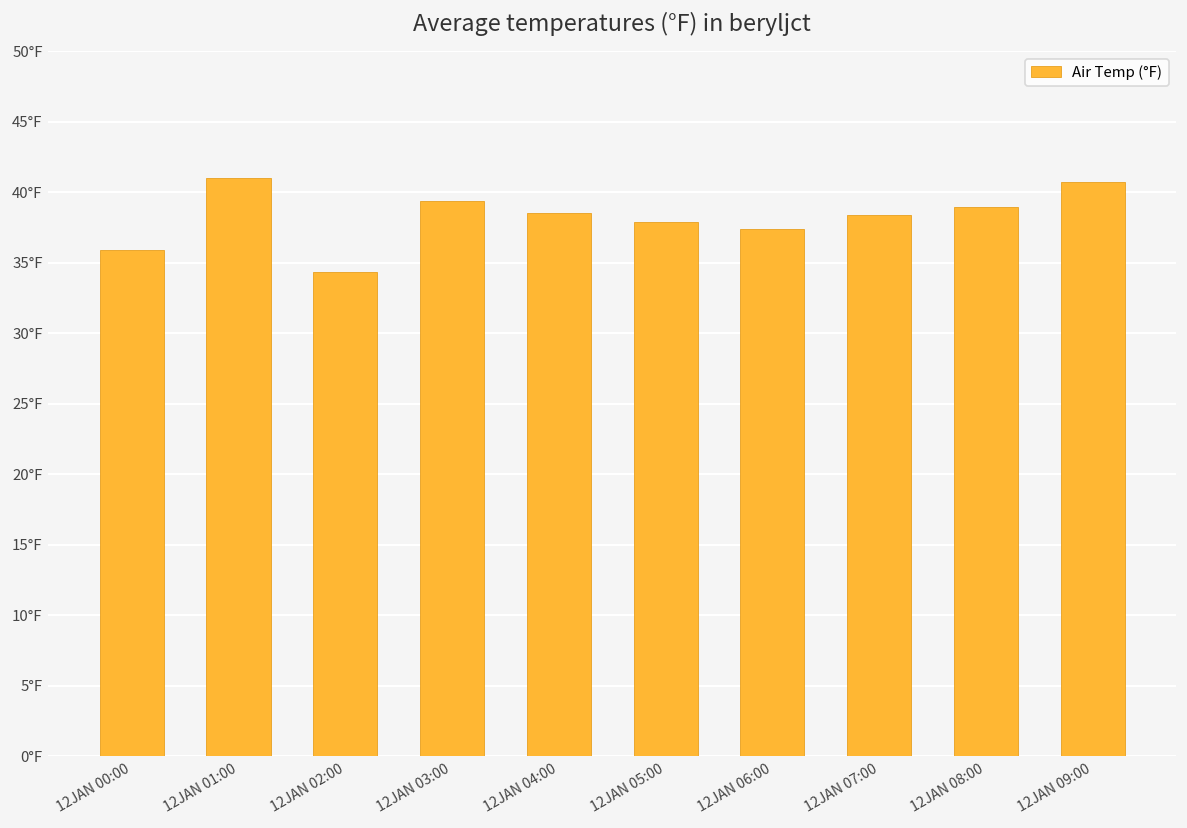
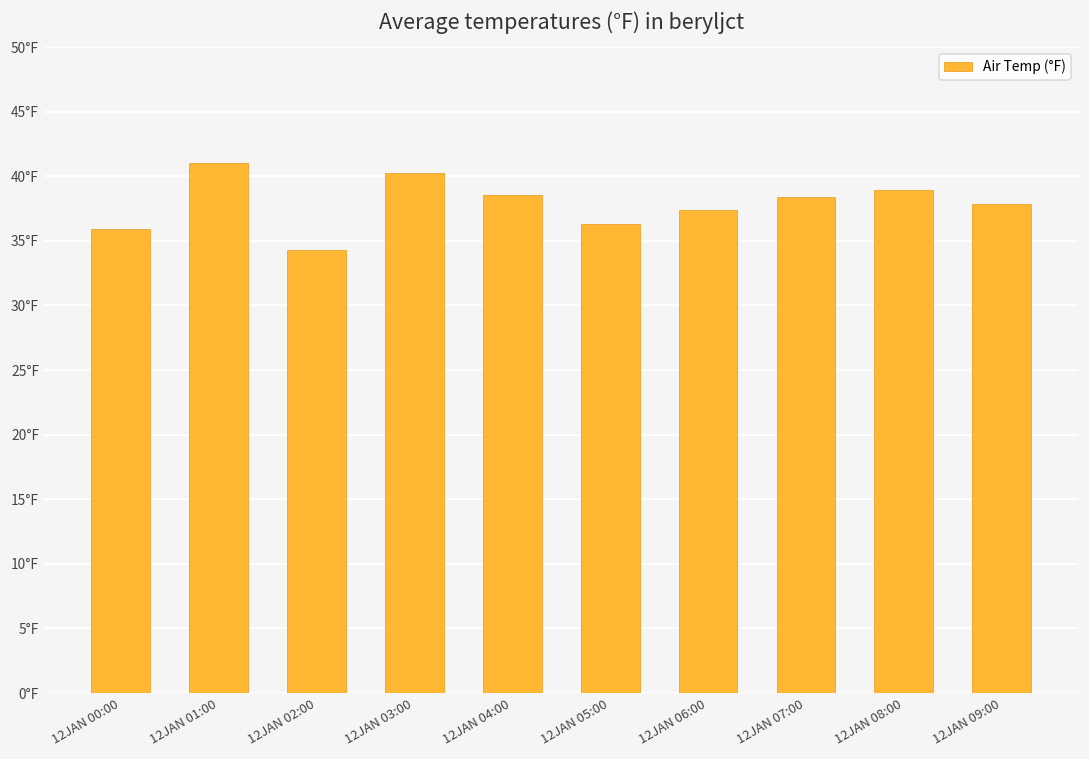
  {
    "12JAN 00:00": "35.9°F",
    "12JAN 01:00": "41.1°F",
    "12JAN 02:00": "34.3°F",
-   "12JAN 03:00": "39.4°F",
+   "12JAN 03:00": "40.2°F",
    "12JAN 04:00": "38.6°F",
-   "12JAN 05:00": "37.9°F",
+   "12JAN 05:00": "36.3°F",
    "12JAN 06:00": "37.4°F",
    "12JAN 07:00": "38.4°F",
    "12JAN 08:00": "39.0°F",
-   "12JAN 09:00": "40.7°F"
+   "12JAN 09:00": "37.9°F"
  }
